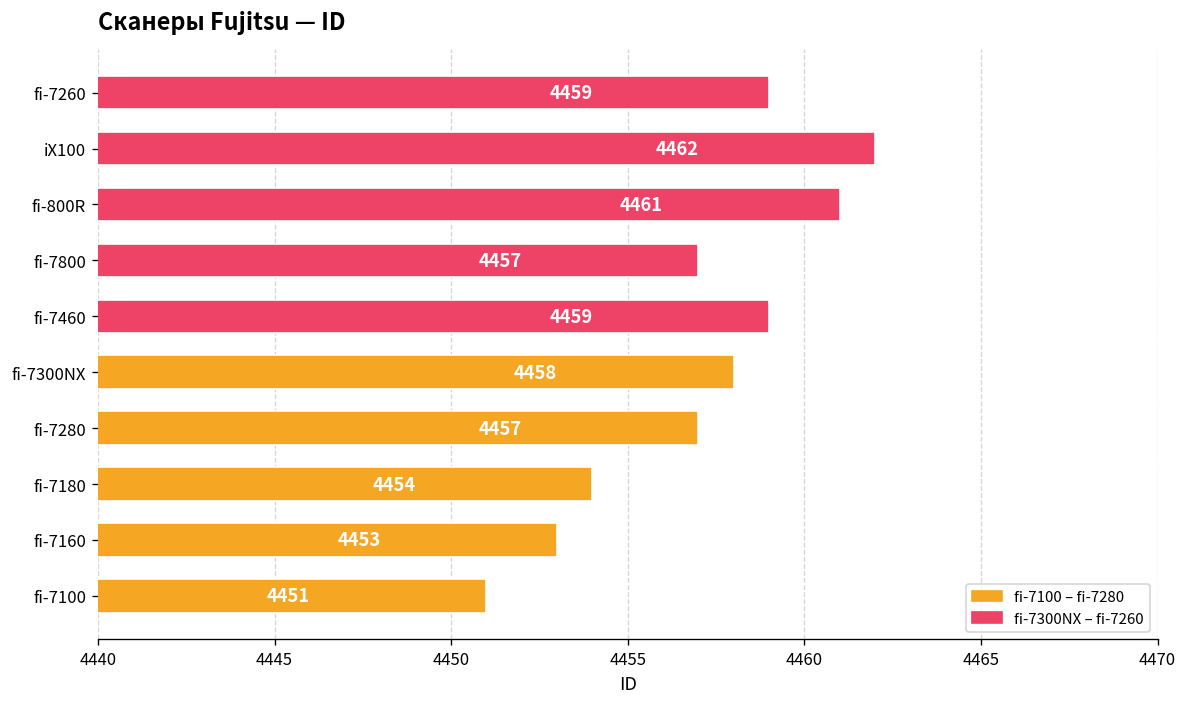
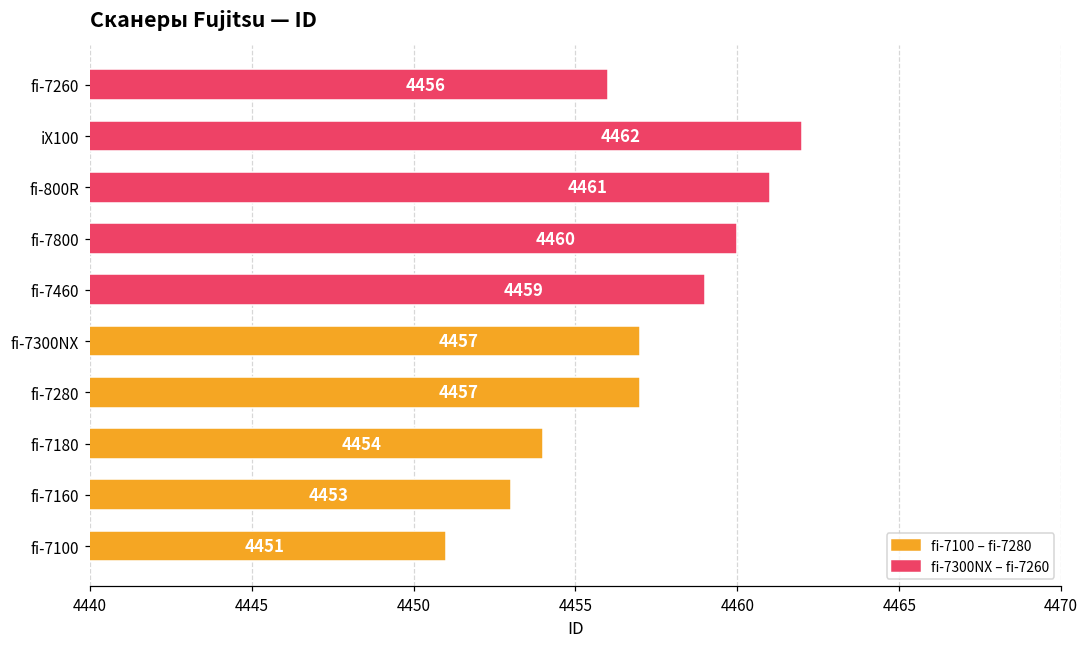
  {
-   "fi-7260": 4459,
+   "fi-7260": 4456,
    "iX100": 4462,
    "fi-800R": 4461,
-   "fi-7800": 4457,
+   "fi-7800": 4460,
    "fi-7460": 4459,
-   "fi-7300NX": 4458,
+   "fi-7300NX": 4457,
    "fi-7280": 4457,
    "fi-7180": 4454,
    "fi-7160": 4453,
    "fi-7100": 4451
  }
